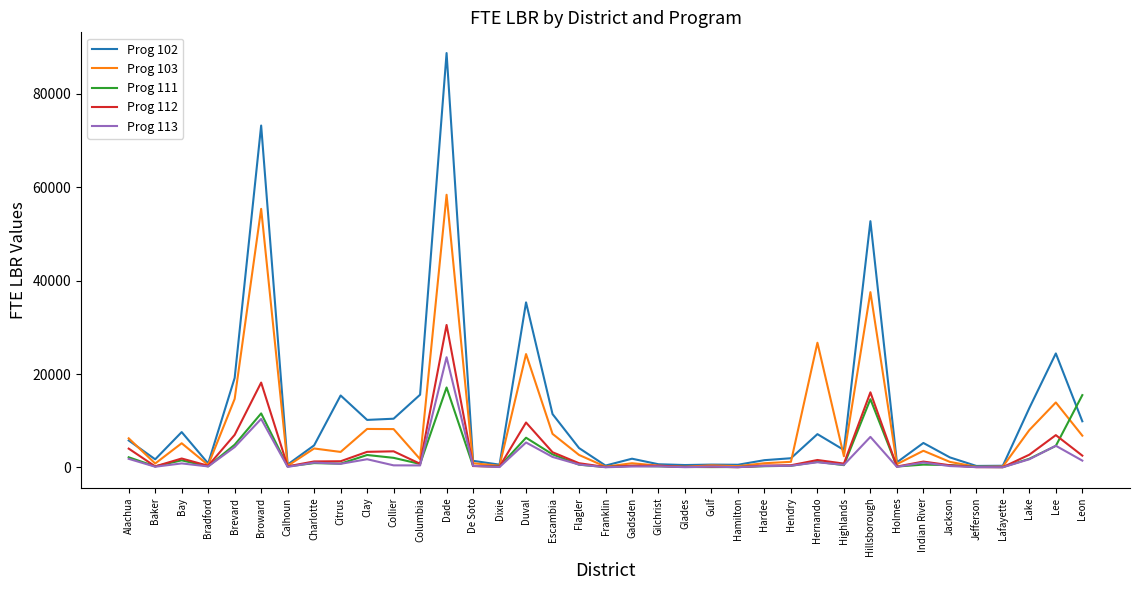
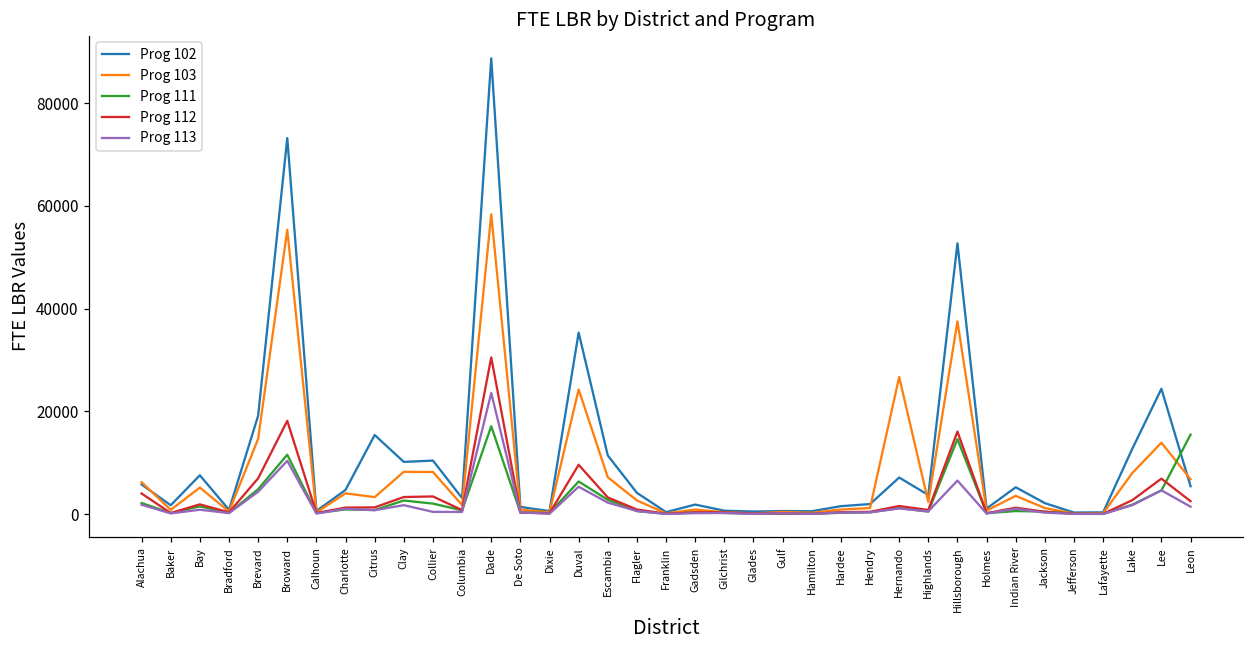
  {
    "Prog 102": {
      "Baker": 2000,
      "Bay": 8000,
      "Brevard": 19000,
      "Broward": 73000,
      "Charlotte": 5000,
      "Citrus": 15000,
      "Clay": 10000,
      "Collier": 10000,
-     "Columbia": 16000,
+     "Columbia": 3000,
      "Dade": 89000,
      "Duval": 35000,
      "Escambia": 11000,
      "Flagler": 4000,
      "Gadsden": 2000,
      "Hardee": 2000,
      "Hendry": 2000,
      "Hernando": 7000,
      "Highlands": 4000,
      "Hillsborough": 53000,
      "Indian River": 5000,
      "Jackson": 2000,
      "Lake": 13000,
      "Lee": 24000,
-     "Leon": 10000
+     "Leon": 5000
    },
    "Prog 103": {
      "Baker": 1000,
      "Bay": 5000,
      "Brevard": 15000,
      "Broward": 55000,
      "Charlotte": 4000,
      "Citrus": 3000,
      "Clay": 8000,
      "Collier": 8000,
      "Columbia": 2000,
      "Dade": 58000,
      "Duval": 24000,
      "Escambia": 7000,
      "Flagler": 3000,
      "Hendry": 1000,
      "Hernando": 27000,
      "Highlands": 2000,
      "Hillsborough": 38000,
      "Indian River": 4000,
      "Jackson": 1000,
      "Lake": 8000,
      "Lee": 14000,
      "Leon": 7000
    },
    "Prog 111": {
      "Broward": 12000,
      "Clay": 3000,
      "Collier": 2000,
      "Dade": 17000,
      "Duval": 6000,
      "Hillsborough": 15000,
      "Leon": 15000
    },
    "Prog 112": {
      "Alachua": 4000,
      "Brevard": 7000,
      "Broward": 18000,
      "Clay": 3000,
      "Collier": 3000,
      "Dade": 31000,
      "Duval": 10000,
      "Hillsborough": 16000,
      "Lake": 3000,
      "Lee": 7000,
      "Leon": 3000
    },
    "Prog 113": {
      "Bay": 1000,
      "Broward": 10000,
      "Clay": 2000,
      "Collier": 0,
      "Dade": 24000,
      "Duval": 5000,
      "Escambia": 2000,
      "Hillsborough": 7000,
      "Leon": 1000
    }
  }
